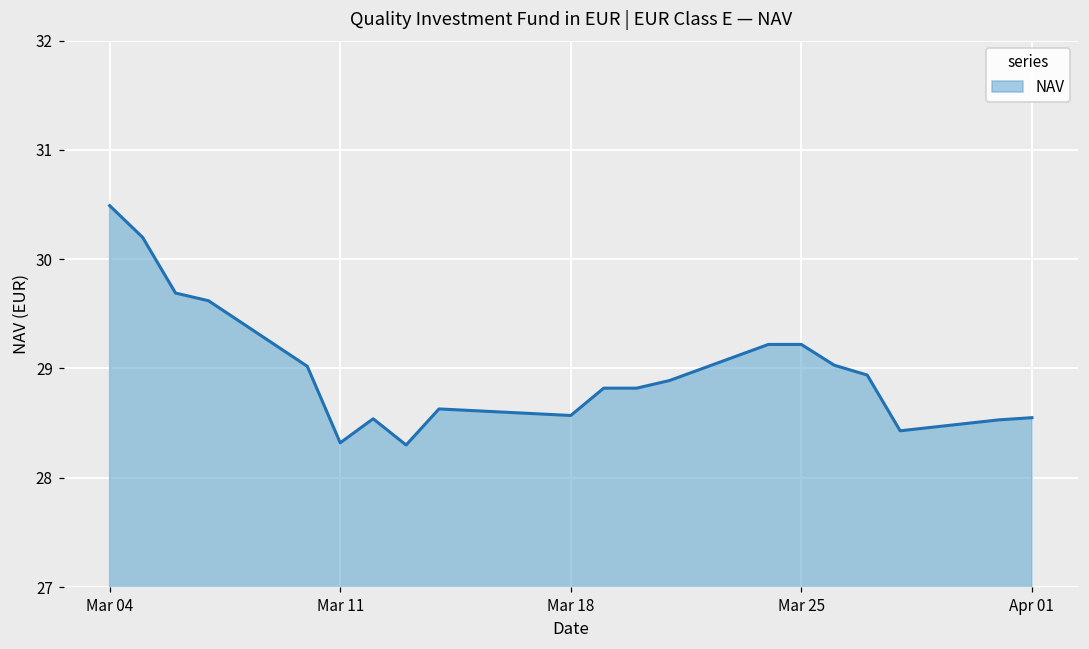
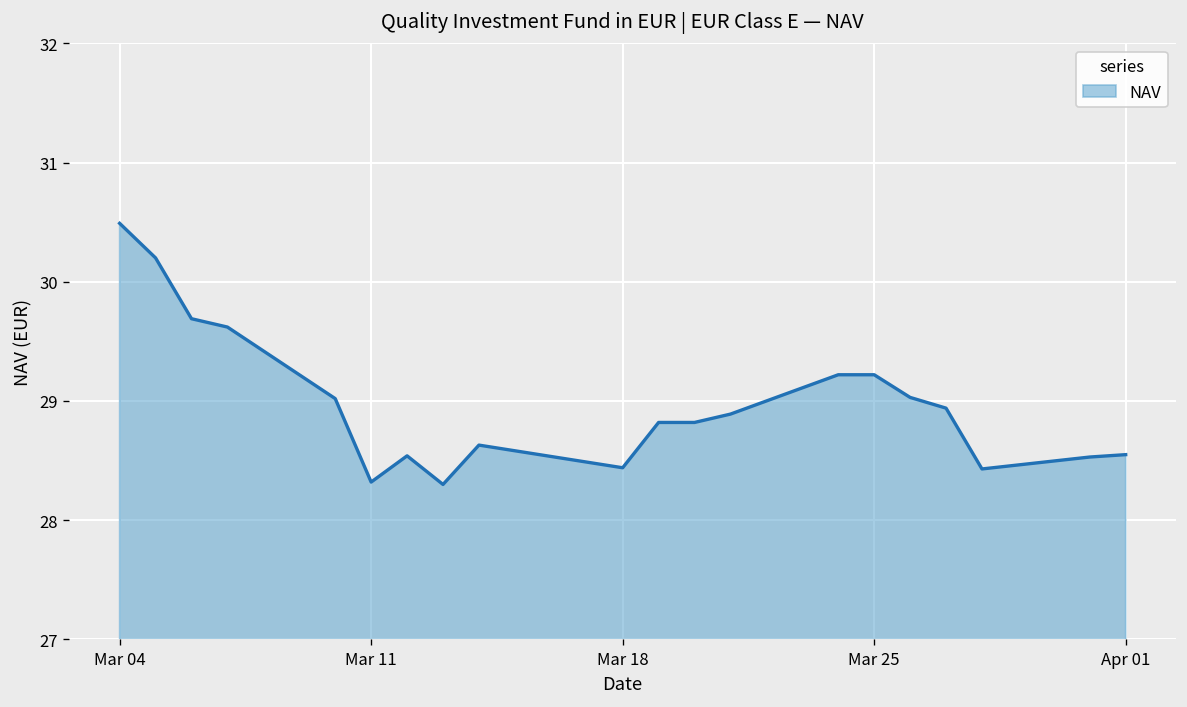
  {
    "Mar 04": 30.5,
    "Mar 11": 28.3,
-   "Mar 18": 28.6,
+   "Mar 18": 28.4,
    "Mar 25": 29.2,
    "Apr 01": 28.6
  }
